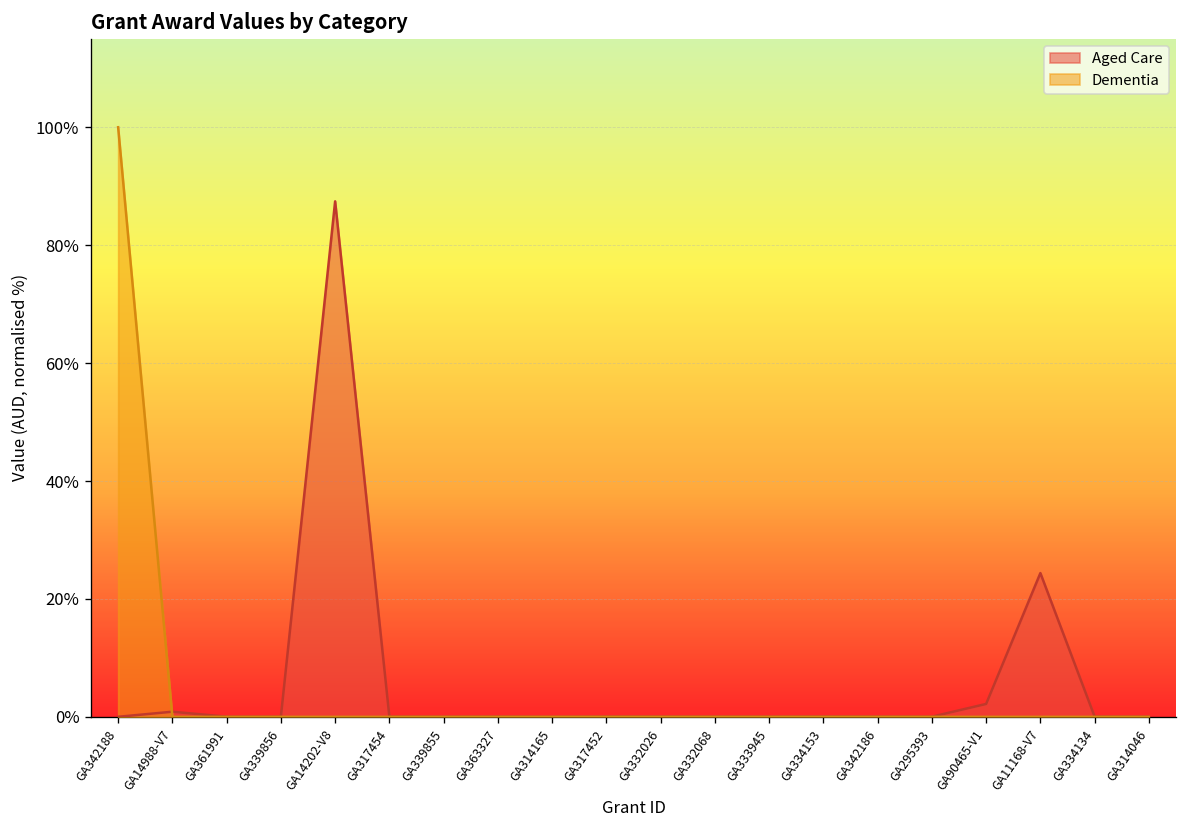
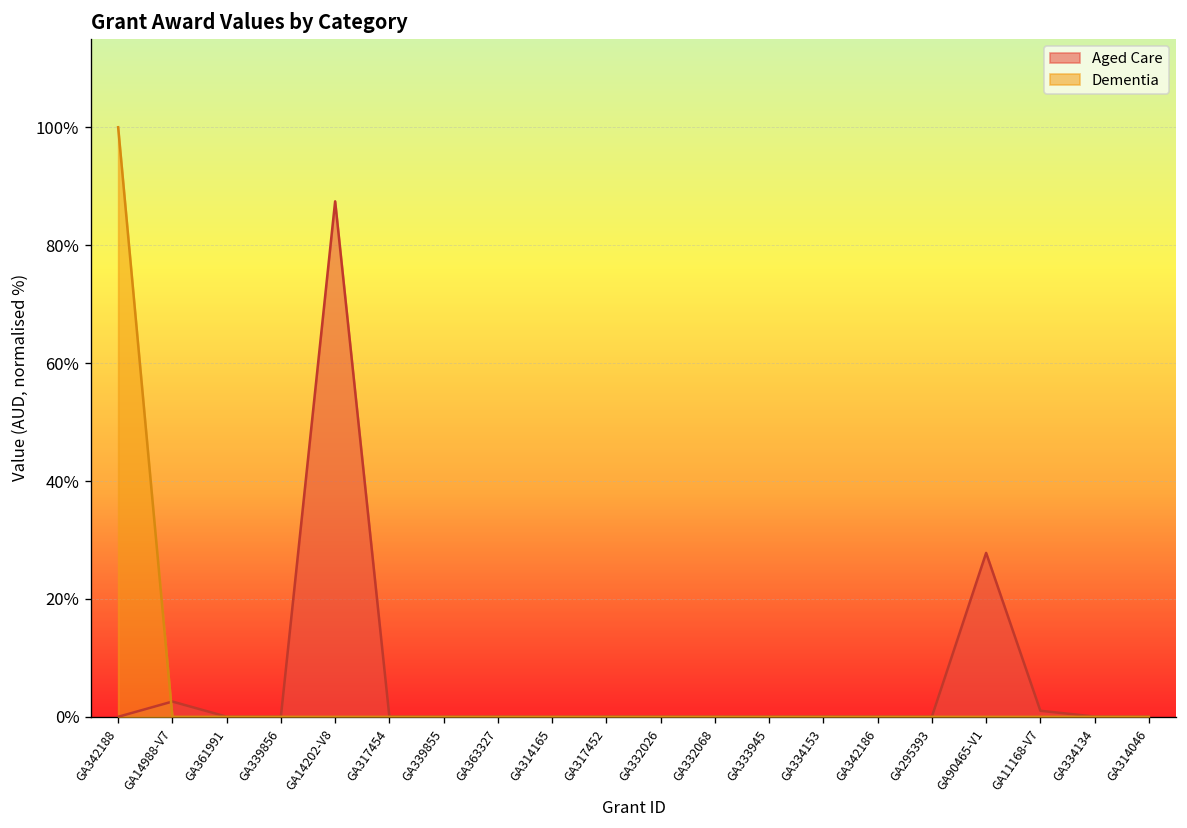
  {
    "Aged Care": {
      "GA342188": "0%",
-     "GA14988-V7": "1%",
+     "GA14988-V7": "3%",
      "GA14202-V8": "87%",
-     "GA90465-V1": "2%",
-     "GA11168-V7": "24%"
+     "GA90465-V1": "28%",
+     "GA11168-V7": "1%"
    },
    "Dementia": {
      "GA342188": "100%",
      "GA14988-V7": "0%",
      "GA14202-V8": "0%",
      "GA90465-V1": "0%",
      "GA11168-V7": "0%"
    }
  }
